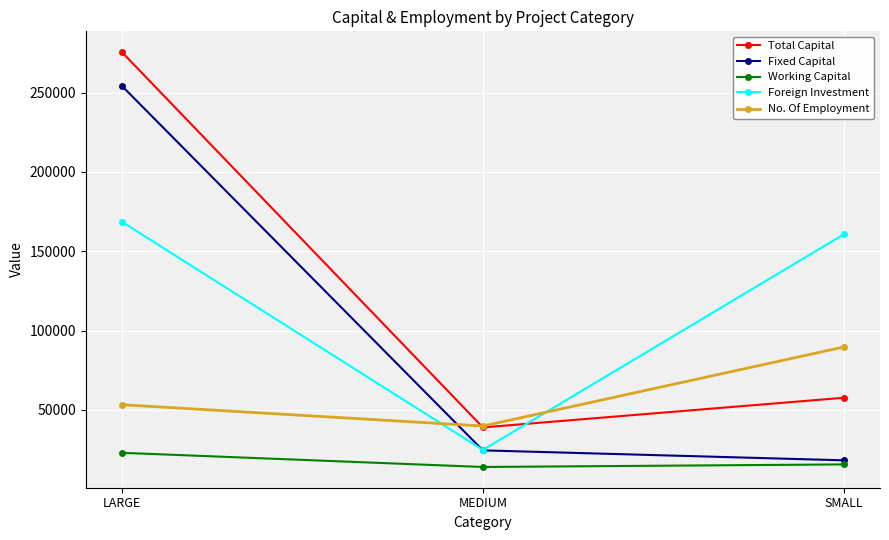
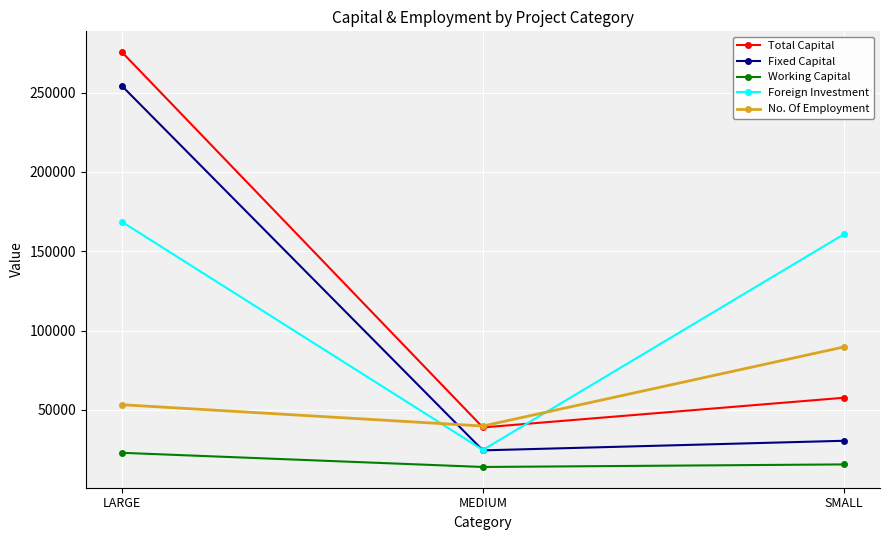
  {
    "Total Capital": {
      "LARGE": 276000,
      "SMALL": 58000
    },
    "Fixed Capital": {
      "LARGE": 254000,
-     "SMALL": 18000
+     "SMALL": 30000
    },
    "Working Capital": {
      "LARGE": 23000,
      "MEDIUM": 14000,
      "SMALL": 16000
    },
    "Foreign Investment": {
      "LARGE": 169000,
      "SMALL": 161000
    },
    "No. Of Employment": {
      "LARGE": 53000,
      "SMALL": 90000
    }
  }
